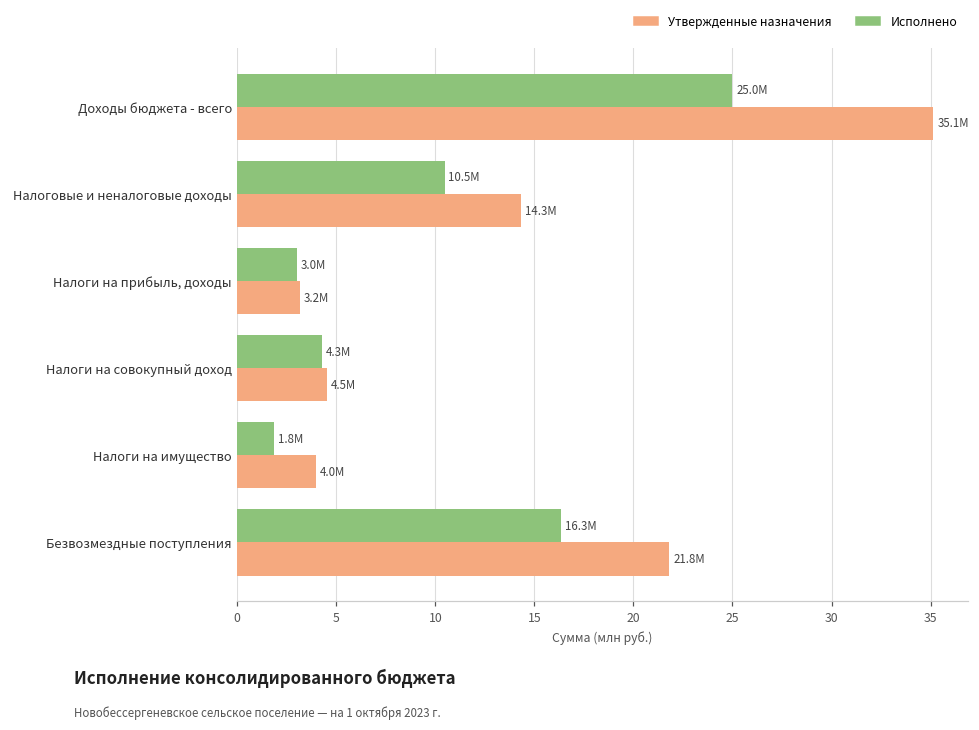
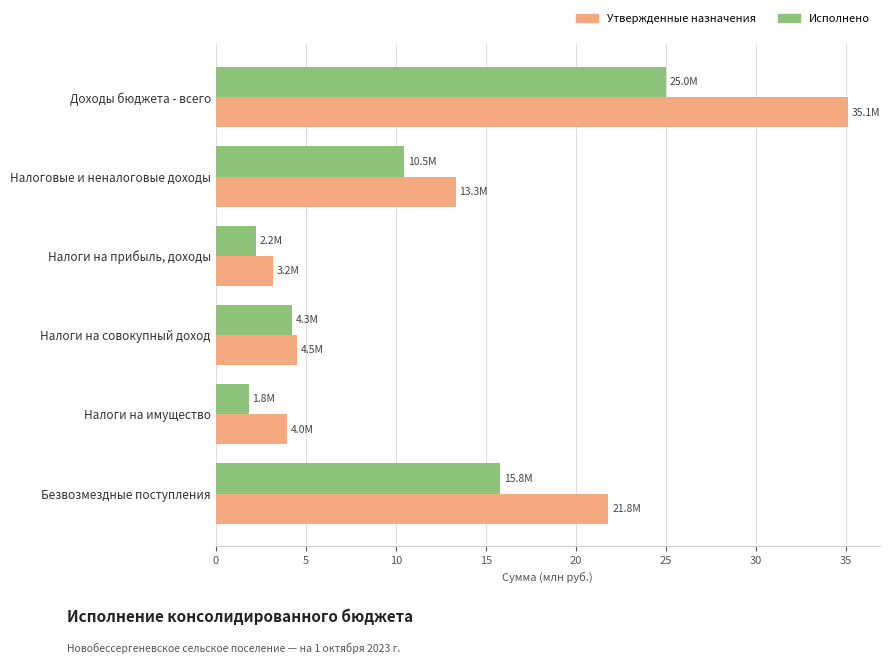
  {
    "Утвержденные назначения": {
      "Доходы бюджета - всего": "35.1M",
-     "Налоговые и неналоговые доходы": "14.3M",
+     "Налоговые и неналоговые доходы": "13.3M",
      "Налоги на прибыль, доходы": "3.2M",
      "Налоги на совокупный доход": "4.5M",
      "Налоги на имущество": "4.0M",
      "Безвозмездные поступления": "21.8M"
    },
    "Исполнено": {
      "Доходы бюджета - всего": "25.0M",
      "Налоговые и неналоговые доходы": "10.5M",
-     "Налоги на прибыль, доходы": "3.0M",
+     "Налоги на прибыль, доходы": "2.2M",
      "Налоги на совокупный доход": "4.3M",
      "Налоги на имущество": "1.8M",
-     "Безвозмездные поступления": "16.3M"
+     "Безвозмездные поступления": "15.8M"
    }
  }
